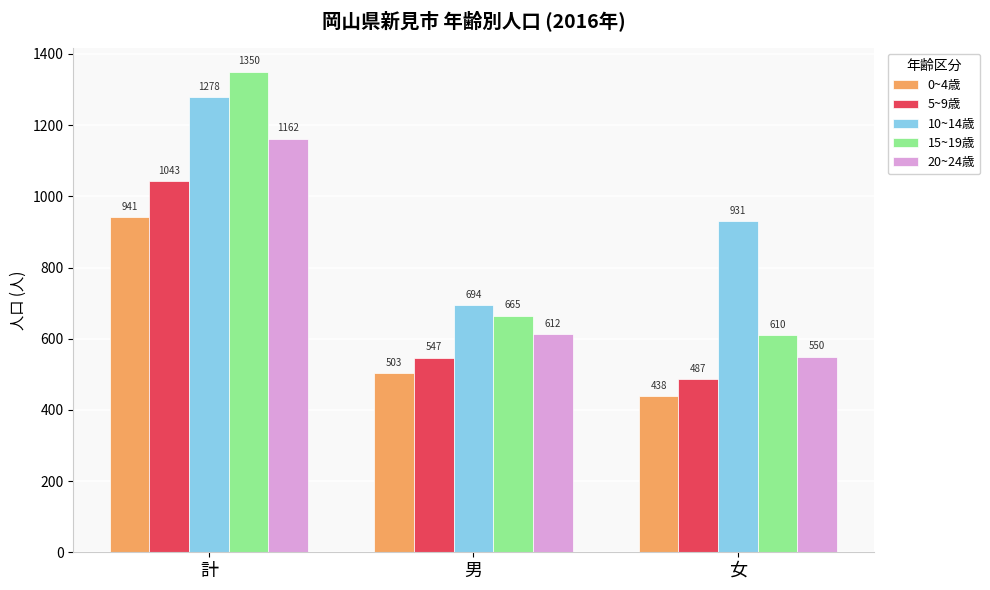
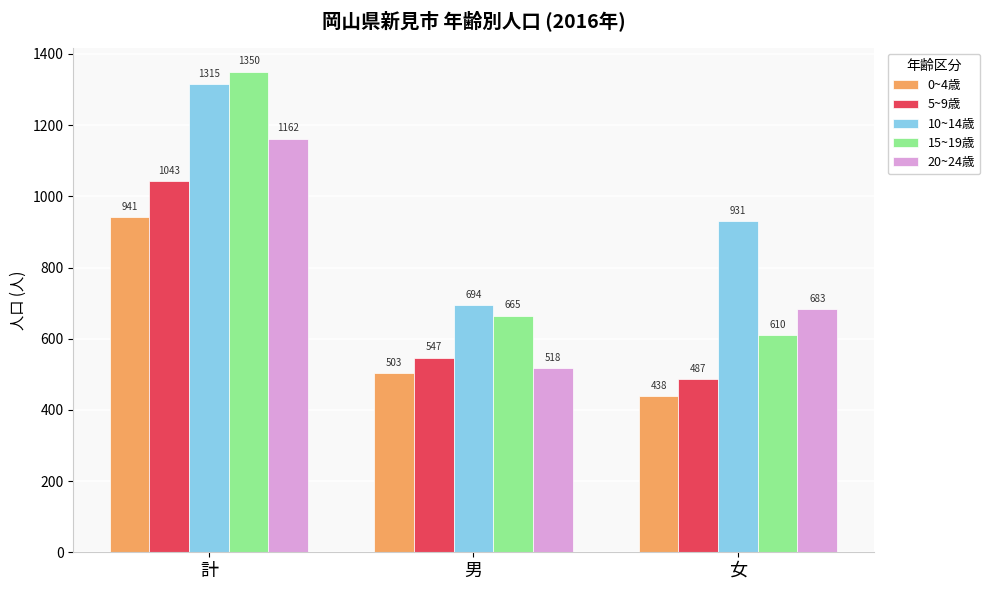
  {
    "0~4歳": {
      "計": 941,
      "男": 503,
      "女": 438
    },
    "5~9歳": {
      "計": 1043,
      "男": 547,
      "女": 487
    },
    "10~14歳": {
-     "計": 1278,
+     "計": 1315,
      "男": 694,
      "女": 931
    },
    "15~19歳": {
      "計": 1350,
      "男": 665,
      "女": 610
    },
    "20~24歳": {
      "計": 1162,
-     "男": 612,
-     "女": 550
+     "男": 518,
+     "女": 683
    }
  }
